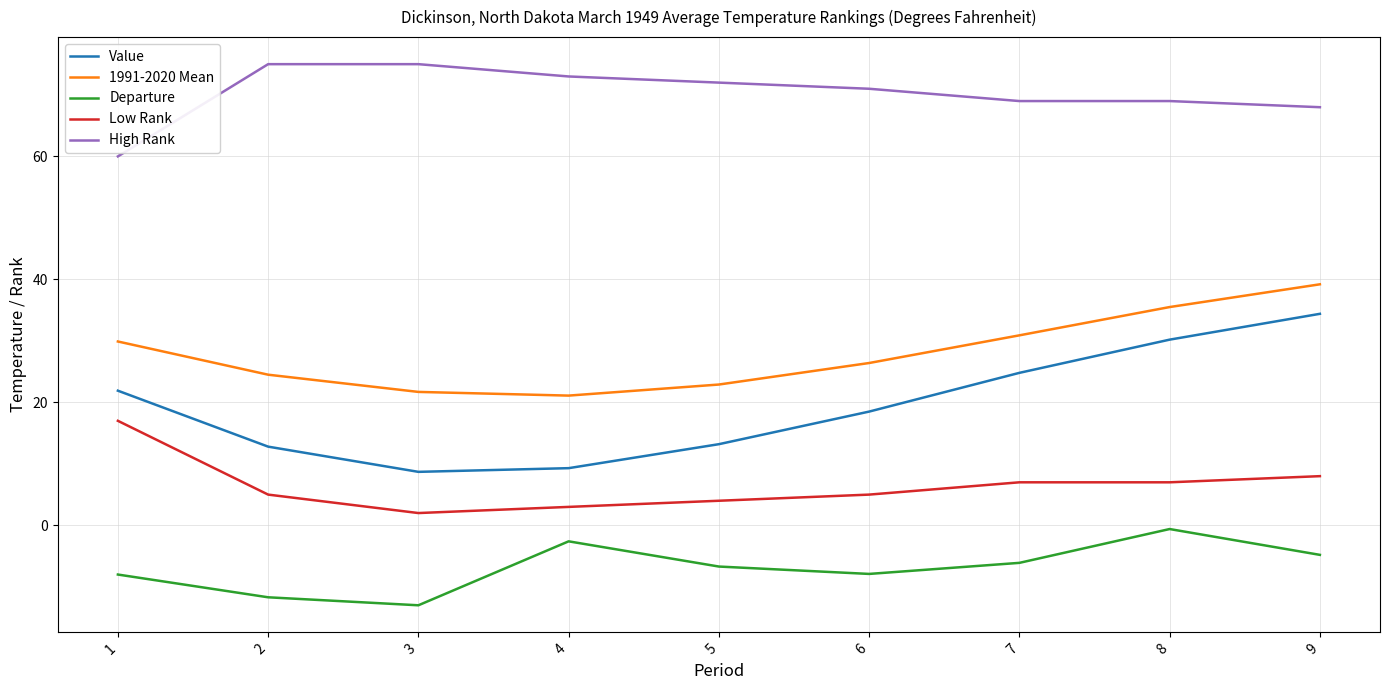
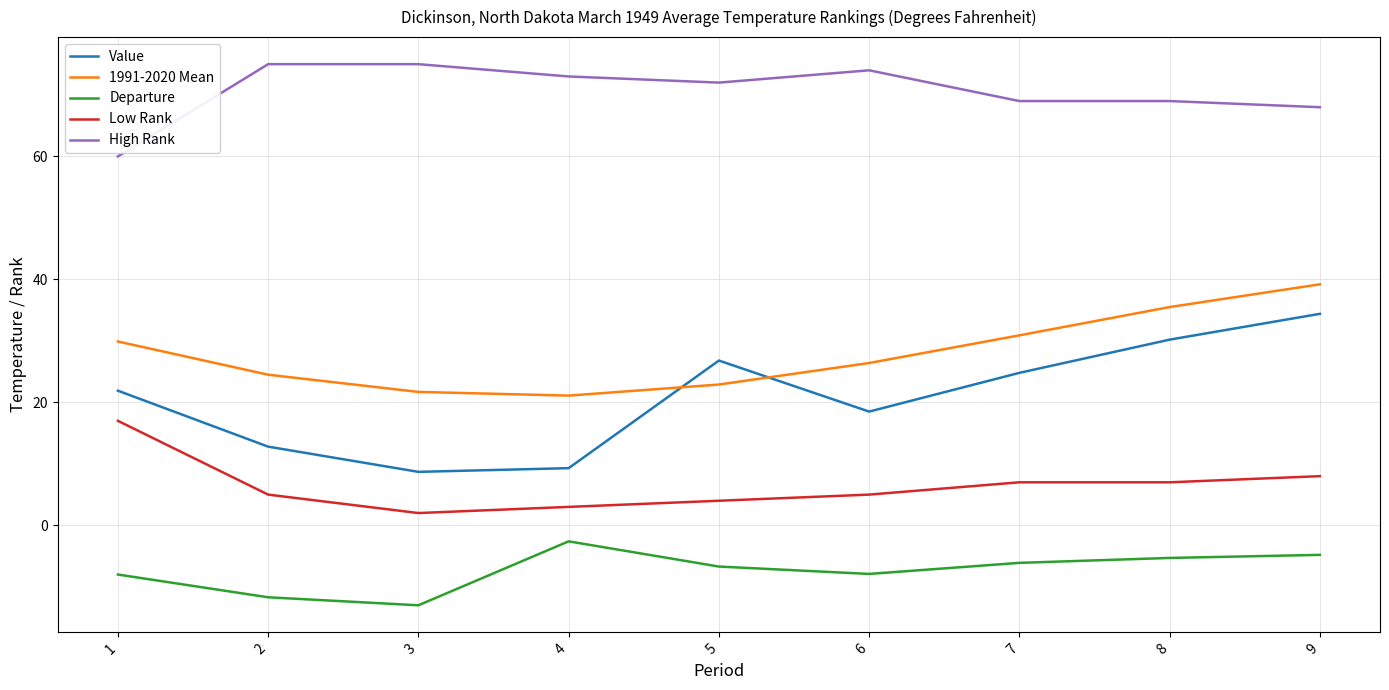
  {
    "Value": {
      "1": 22,
      "2": 13,
      "3": 9,
      "4": 9,
-     "5": 13,
+     "5": 27,
      "6": 19,
      "7": 25,
      "8": 30,
      "9": 34
    },
    "1991-2020 Mean": {
      "1": 30,
      "2": 25,
      "3": 22,
      "4": 21,
      "5": 23,
      "6": 26,
      "7": 31,
      "8": 36,
      "9": 39
    },
    "Departure": {
      "1": -8,
      "2": -12,
      "3": -13,
      "4": -3,
      "5": -7,
      "6": -8,
      "7": -6,
-     "8": -1,
+     "8": -5,
      "9": -5
    },
    "Low Rank": {
      "1": 17,
      "2": 5,
      "3": 2,
      "4": 3,
      "5": 4,
      "6": 5,
      "7": 7,
      "8": 7,
      "9": 8
    },
    "High Rank": {
      "1": 60,
      "2": 75,
      "3": 75,
      "4": 73,
      "5": 72,
-     "6": 71,
+     "6": 74,
      "7": 69,
      "8": 69,
      "9": 68
    }
  }
